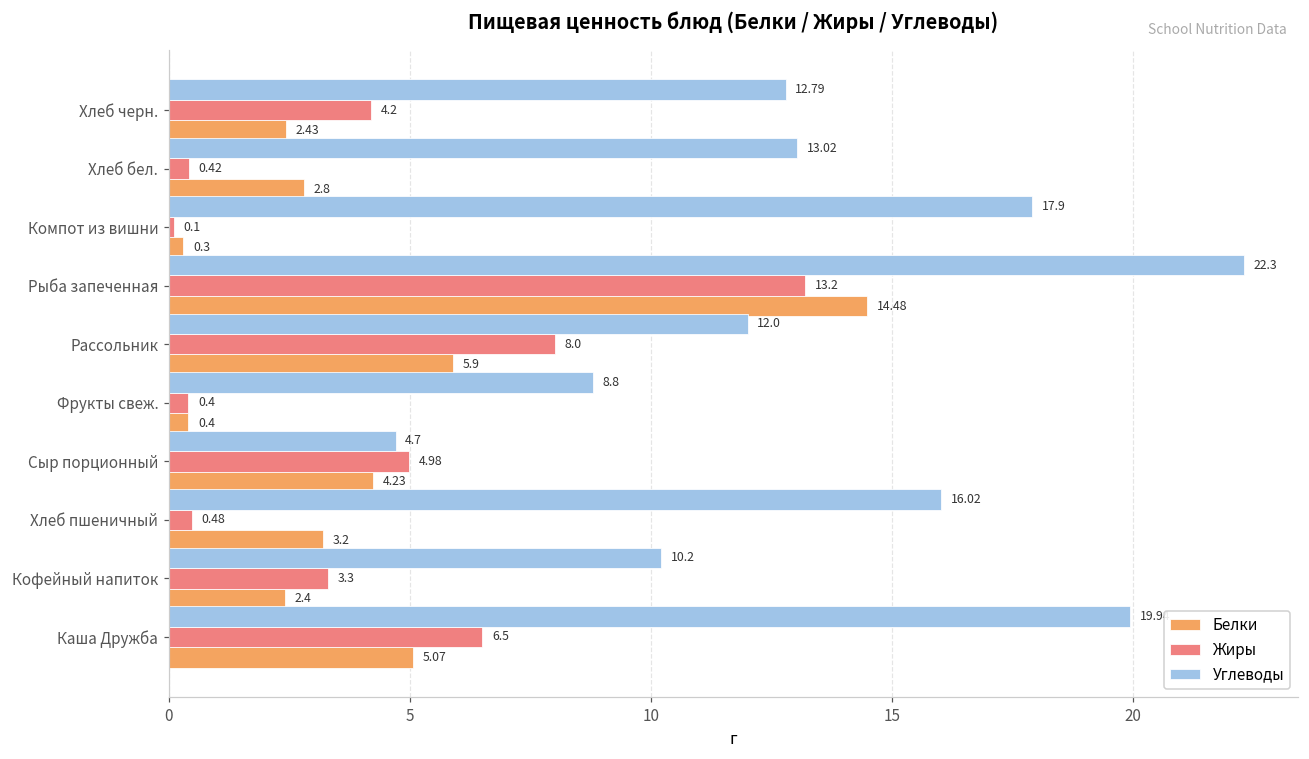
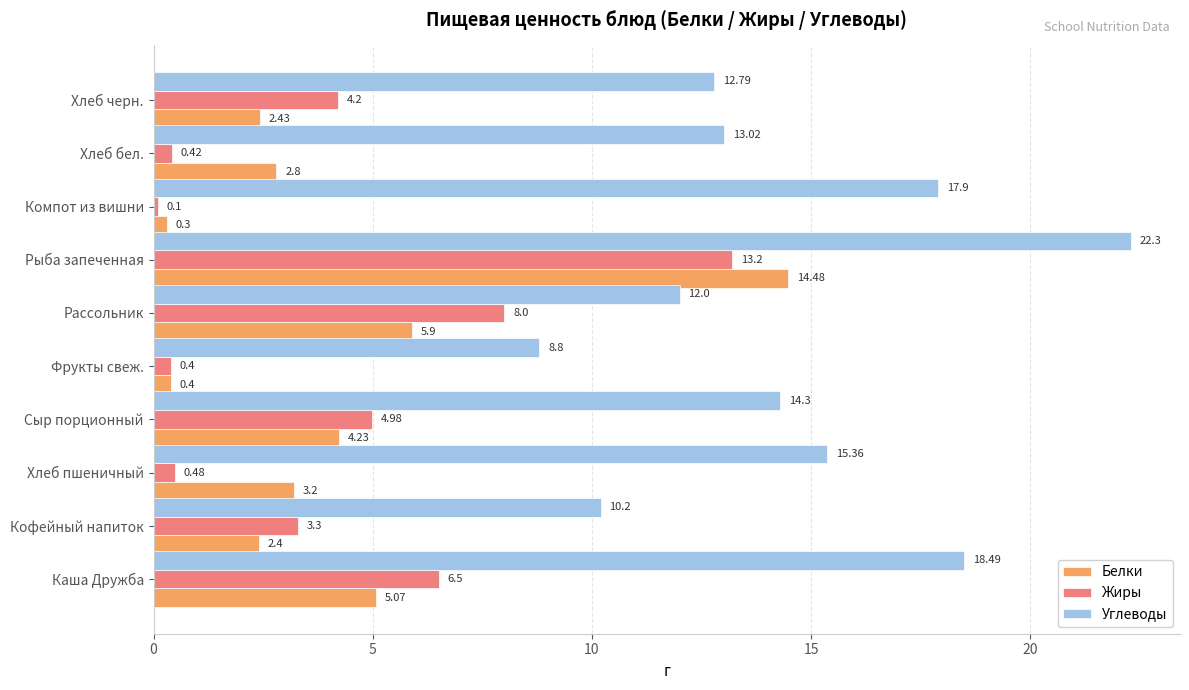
  {
    "Углеводы": {
      "Хлеб черн.": 12.79,
      "Хлеб бел.": 13.02,
      "Компот из вишни": 17.9,
      "Рыба запеченная": 22.3,
      "Рассольник": 12.0,
      "Фрукты свеж.": 8.8,
-     "Сыр порционный": 4.7,
-     "Хлеб пшеничный": 16.02,
+     "Сыр порционный": 14.3,
+     "Хлеб пшеничный": 15.36,
      "Кофейный напиток": 10.2,
-     "Каша Дружба": 19.9
+     "Каша Дружба": 18.5
    }
  }
